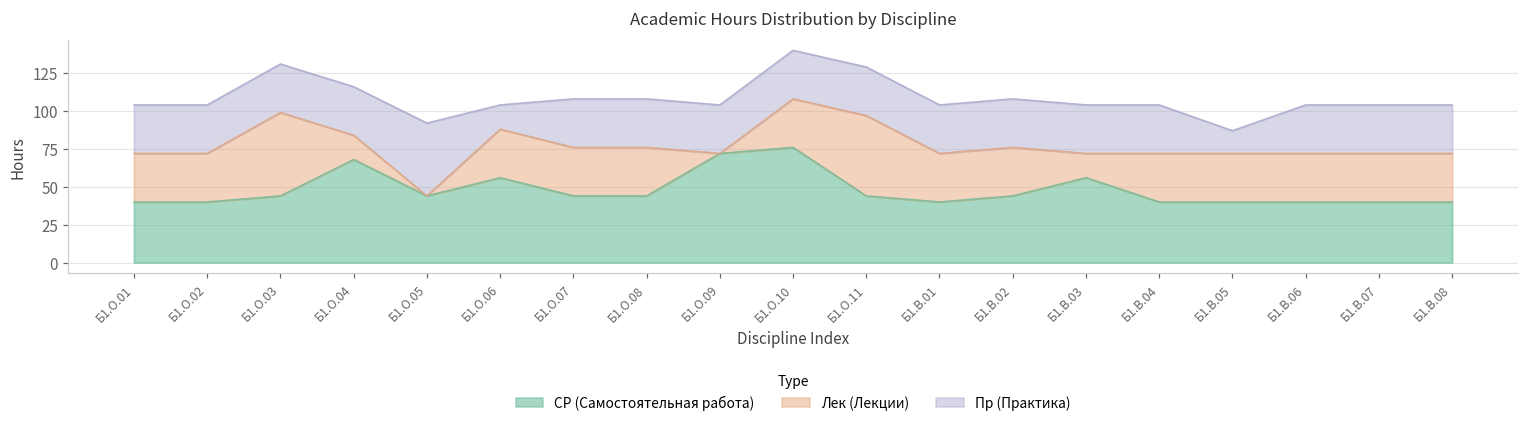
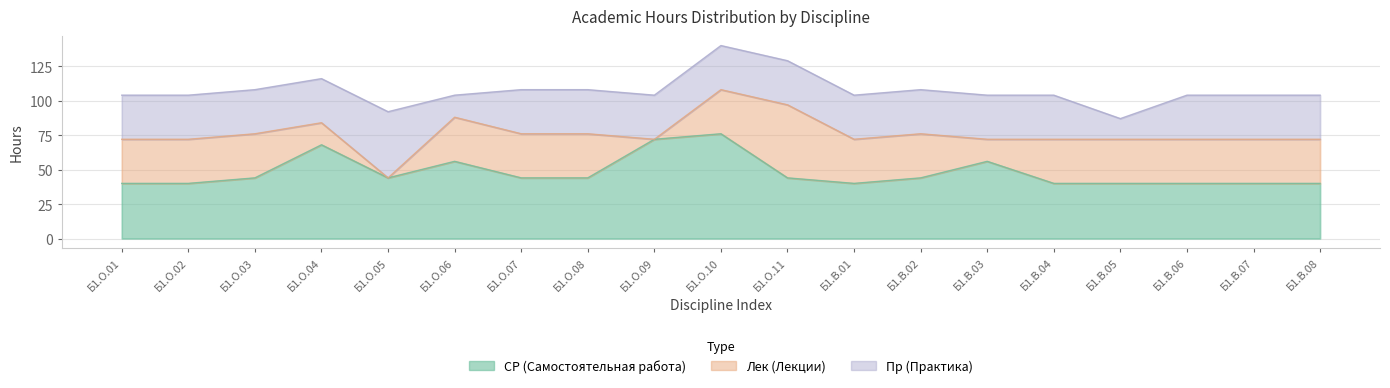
  {
    "СР (Самостоятельная работа)": {
      "Б1.О.01": 40,
      "Б1.О.02": 40,
      "Б1.О.03": 44,
      "Б1.О.04": 68,
      "Б1.О.06": 56,
      "Б1.О.07": 44,
      "Б1.О.08": 44,
      "Б1.О.10": 76,
      "Б1.О.11": 44,
      "Б1.В.01": 40,
      "Б1.В.02": 44,
      "Б1.В.03": 56,
      "Б1.В.04": 40,
      "Б1.В.05": 40,
      "Б1.В.06": 40,
      "Б1.В.07": 40,
      "Б1.В.08": 40
    },
    "Лек (Лекции)": {
      "Б1.О.01": 32,
      "Б1.О.02": 32,
-     "Б1.О.03": 55,
+     "Б1.О.03": 32,
      "Б1.О.04": 16,
      "Б1.О.06": 32,
      "Б1.О.07": 32,
      "Б1.О.08": 32,
      "Б1.О.10": 32,
      "Б1.О.11": 53,
      "Б1.В.01": 32,
      "Б1.В.02": 32,
      "Б1.В.03": 16,
      "Б1.В.04": 32,
      "Б1.В.05": 32,
      "Б1.В.06": 32,
      "Б1.В.07": 32,
      "Б1.В.08": 32
    },
    "Пр (Практика)": {
      "Б1.О.01": 32,
      "Б1.О.02": 32,
      "Б1.О.03": 32,
      "Б1.О.04": 32,
      "Б1.О.05": 48,
      "Б1.О.06": 16,
      "Б1.О.07": 32,
      "Б1.О.08": 32,
      "Б1.О.09": 32,
      "Б1.О.10": 32,
      "Б1.О.11": 32,
      "Б1.В.01": 32,
      "Б1.В.02": 32,
      "Б1.В.03": 32,
      "Б1.В.04": 32,
      "Б1.В.05": 15,
      "Б1.В.06": 32,
      "Б1.В.07": 32,
      "Б1.В.08": 32
    }
  }
